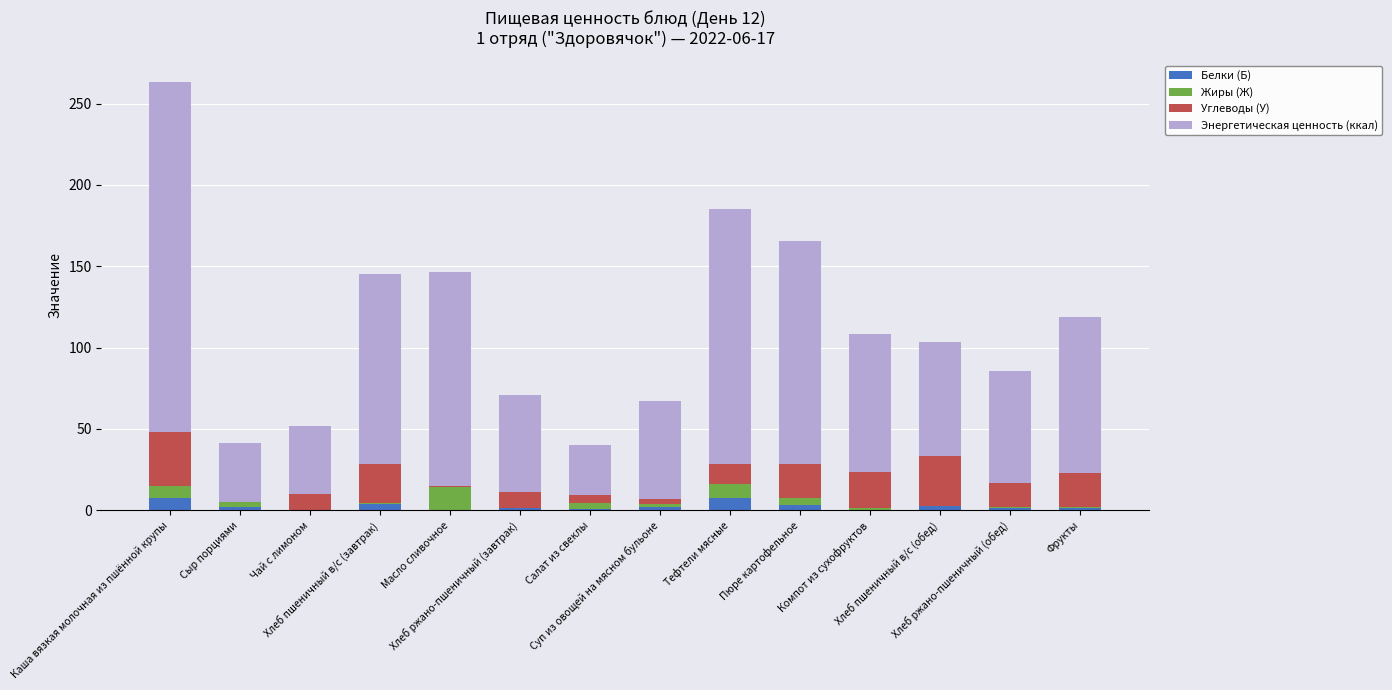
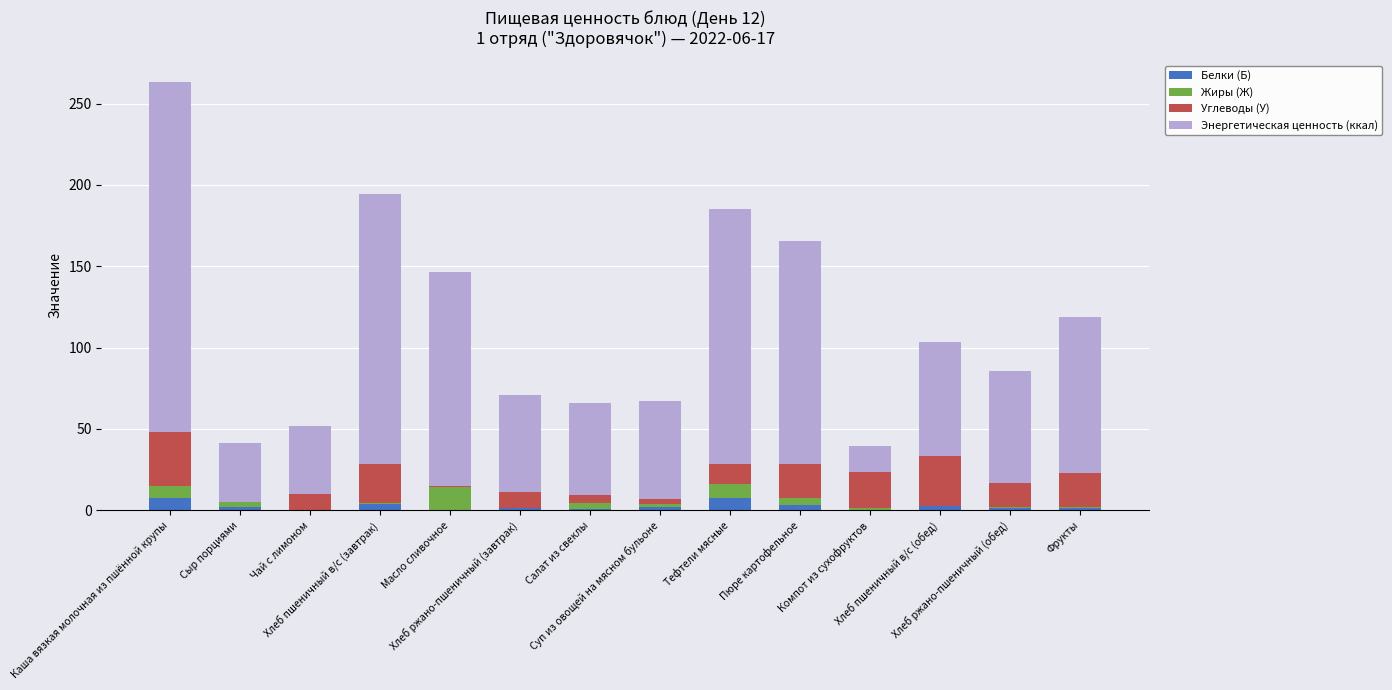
  {
    "Белки (Б)": {
      "Каша вязкая молочная из пшённой крупы": 8,
      "Сыр порциями": 2,
      "Хлеб пшеничный в/с (завтрак)": 4,
      "Суп из овощей на мясном бульоне": 2,
      "Тефтели мясные": 8,
      "Пюре картофельное": 3,
      "Хлеб пшеничный в/с (обед)": 2,
      "Хлеб ржано-пшеничный (обед)": 2
    },
    "Жиры (Ж)": {
      "Каша вязкая молочная из пшённой крупы": 7,
      "Сыр порциями": 3,
      "Масло сливочное": 14,
      "Салат из свеклы": 4,
      "Суп из овощей на мясном бульоне": 2,
      "Тефтели мясные": 8,
      "Пюре картофельное": 5
    },
    "Углеводы (У)": {
      "Каша вязкая молочная из пшённой крупы": 34,
      "Сыр порциями": 0,
      "Чай с лимоном": 10,
      "Хлеб пшеничный в/с (завтрак)": 24,
      "Хлеб ржано-пшеничный (завтрак)": 10,
      "Салат из свеклы": 5,
      "Суп из овощей на мясном бульоне": 3,
      "Тефтели мясные": 12,
      "Пюре картофельное": 20,
      "Компот из сухофруктов": 22,
      "Хлеб пшеничный в/с (обед)": 30,
      "Хлеб ржано-пшеничный (обед)": 15,
      "Фрукты": 21
    },
    "Энергетическая ценность (ккал)": {
      "Каша вязкая молочная из пшённой крупы": 215,
      "Сыр порциями": 36,
      "Чай с лимоном": 42,
-     "Хлеб пшеничный в/с (завтрак)": 117,
+     "Хлеб пшеничный в/с (завтрак)": 166,
      "Масло сливочное": 131,
      "Хлеб ржано-пшеничный (завтрак)": 60,
-     "Салат из свеклы": 30,
+     "Салат из свеклы": 56,
      "Суп из овощей на мясном бульоне": 60,
      "Тефтели мясные": 157,
      "Пюре картофельное": 137,
-     "Компот из сухофруктов": 85,
+     "Компот из сухофруктов": 16,
      "Хлеб пшеничный в/с (обед)": 70,
      "Хлеб ржано-пшеничный (обед)": 69,
      "Фрукты": 96
    }
  }
